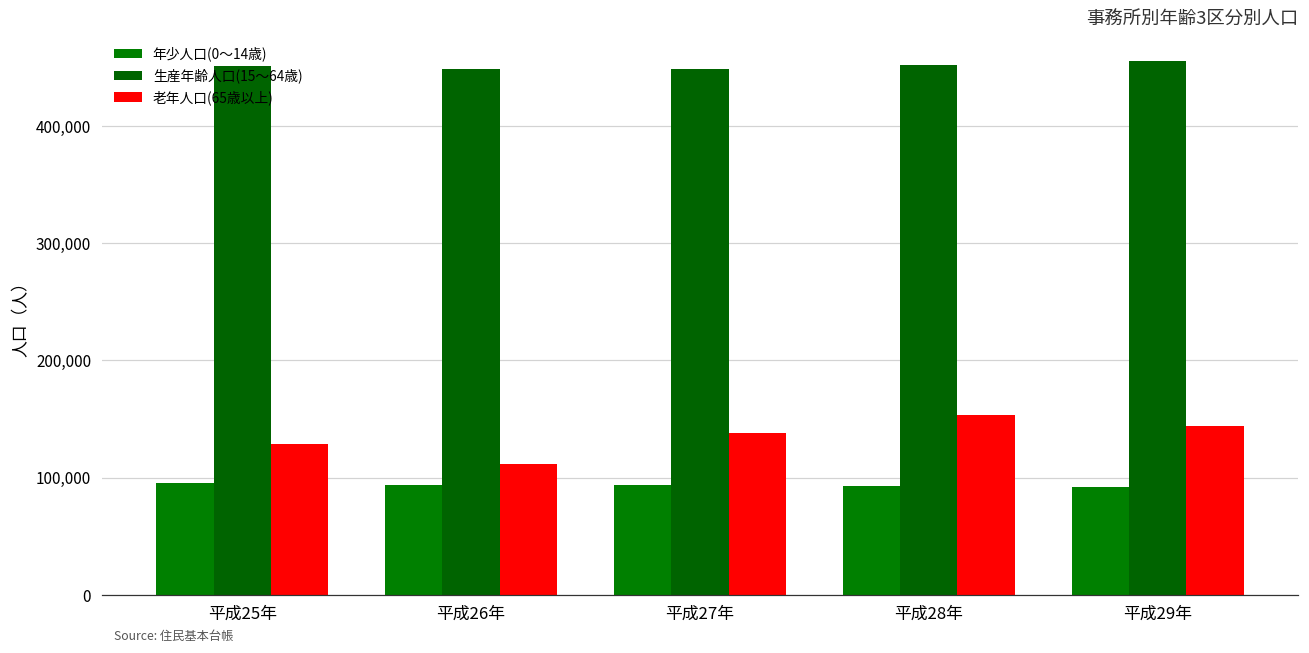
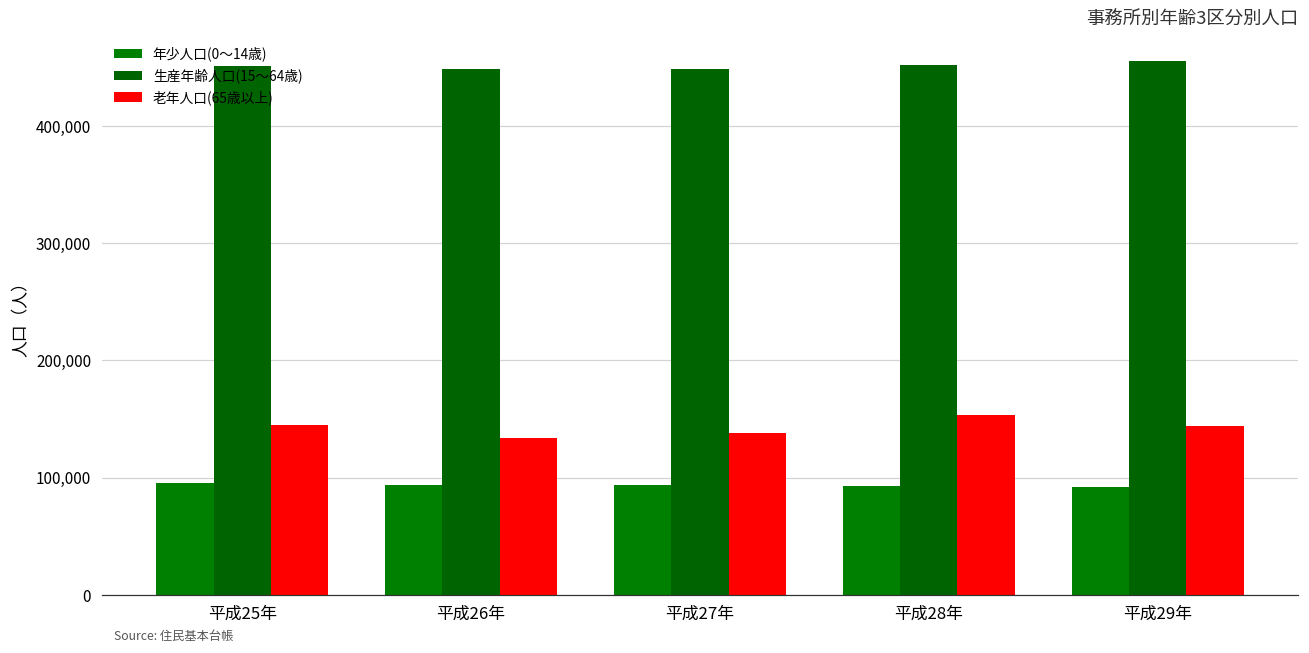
  {
    "老年人口(65歳以上)": {
-     "平成25年": "129,000",
-     "平成26年": "112,000",
+     "平成25年": "145,000",
+     "平成26年": "134,000",
      "平成27年": "138,000",
      "平成28年": "153,000",
      "平成29年": "144,000"
    }
  }
